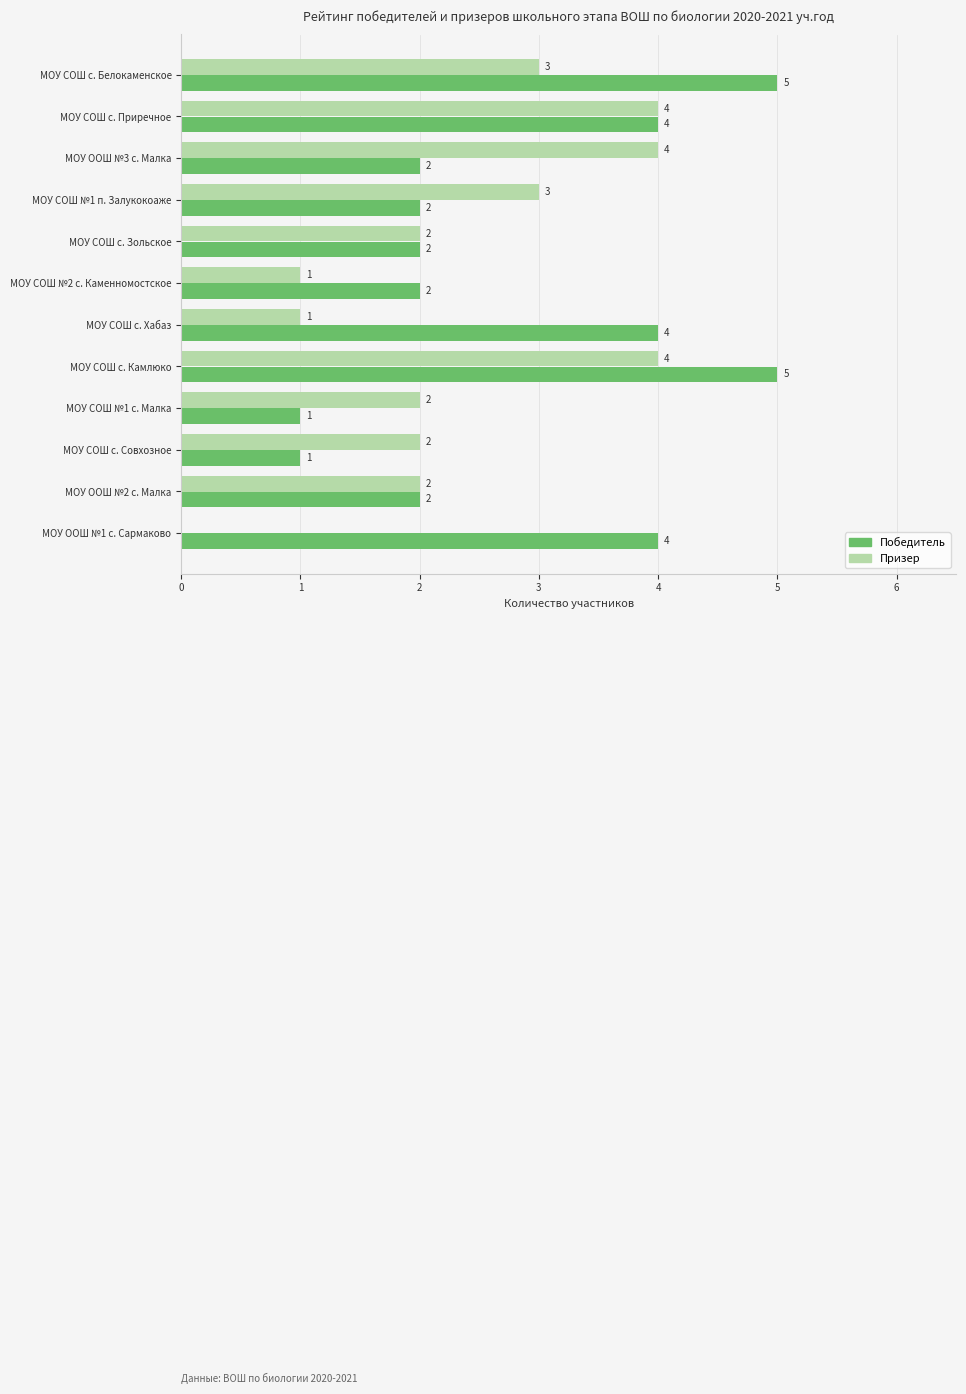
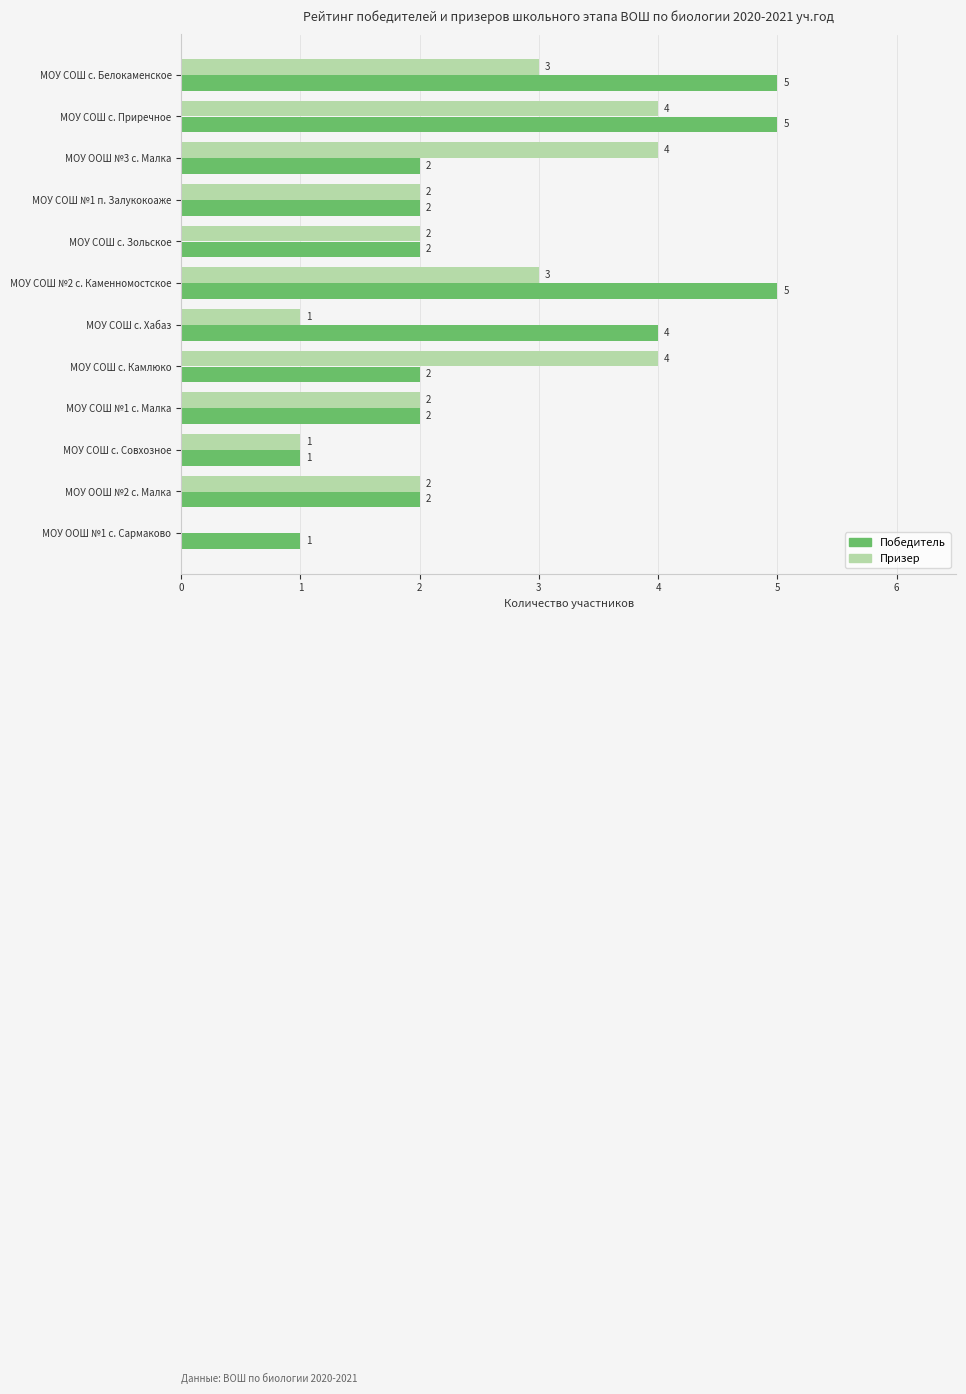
  {
    "Победитель": {
      "МОУ СОШ с. Белокаменское": 5,
-     "МОУ СОШ с. Приречное": 4,
+     "МОУ СОШ с. Приречное": 5,
      "МОУ ООШ №3 с. Малка": 2,
      "МОУ СОШ №1 п. Залукокоаже": 2,
      "МОУ СОШ с. Зольское": 2,
-     "МОУ СОШ №2 с. Каменномостское": 2,
+     "МОУ СОШ №2 с. Каменномостское": 5,
      "МОУ СОШ с. Хабаз": 4,
-     "МОУ СОШ с. Камлюко": 5,
-     "МОУ СОШ №1 с. Малка": 1,
+     "МОУ СОШ с. Камлюко": 2,
+     "МОУ СОШ №1 с. Малка": 2,
      "МОУ СОШ с. Совхозное": 1,
      "МОУ ООШ №2 с. Малка": 2,
-     "МОУ ООШ №1 с. Сармаково": 4
+     "МОУ ООШ №1 с. Сармаково": 1
    },
    "Призер": {
      "МОУ СОШ с. Белокаменское": 3,
      "МОУ СОШ с. Приречное": 4,
      "МОУ ООШ №3 с. Малка": 4,
-     "МОУ СОШ №1 п. Залукокоаже": 3,
+     "МОУ СОШ №1 п. Залукокоаже": 2,
      "МОУ СОШ с. Зольское": 2,
-     "МОУ СОШ №2 с. Каменномостское": 1,
+     "МОУ СОШ №2 с. Каменномостское": 3,
      "МОУ СОШ с. Хабаз": 1,
      "МОУ СОШ с. Камлюко": 4,
      "МОУ СОШ №1 с. Малка": 2,
-     "МОУ СОШ с. Совхозное": 2,
+     "МОУ СОШ с. Совхозное": 1,
      "МОУ ООШ №2 с. Малка": 2
    }
  }
